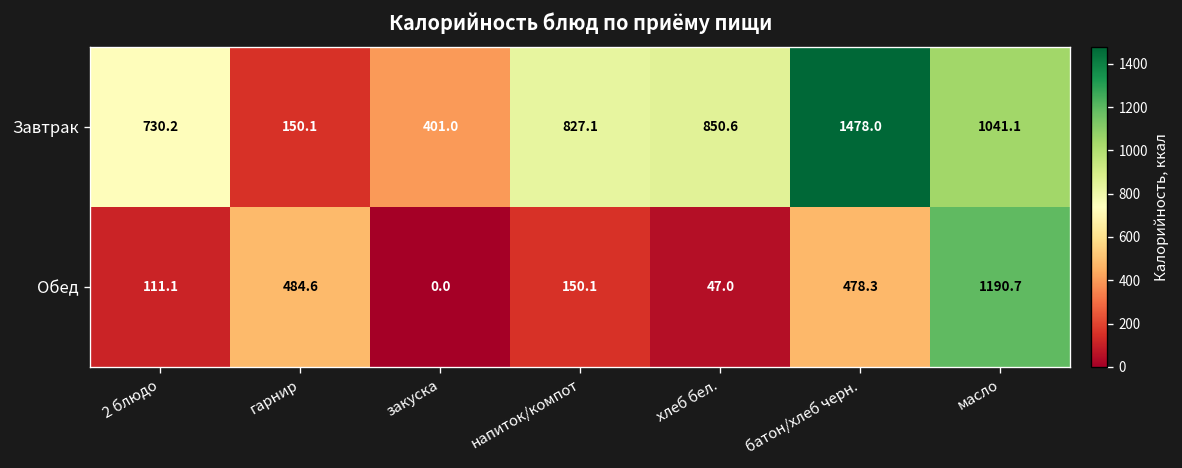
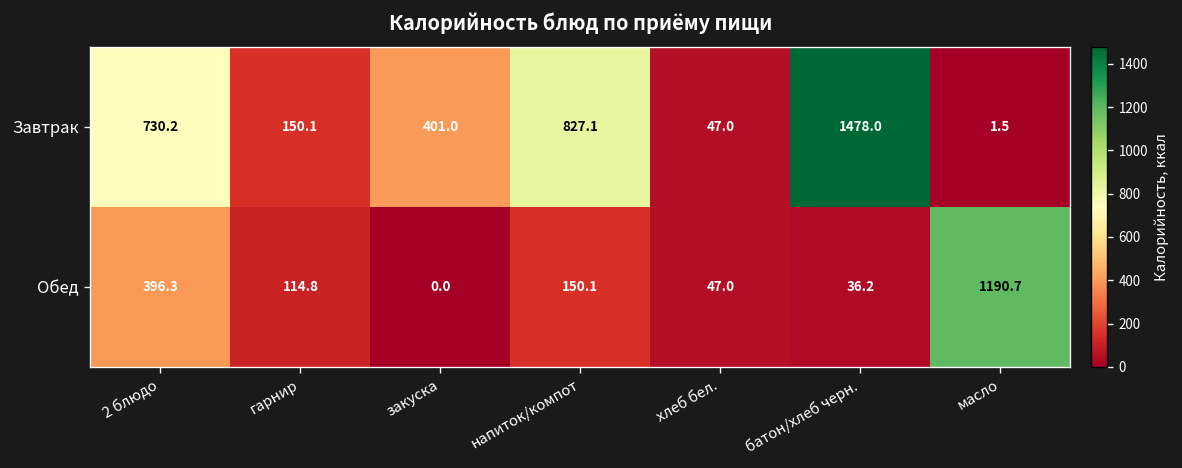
  {
    "Завтрак": {
      "2 блюдо": 730.2,
      "гарнир": 150.1,
      "закуска": 401.0,
      "напиток/компот": 827.1,
-     "хлеб бел.": 850.6,
+     "хлеб бел.": 47.0,
      "батон/хлеб черн.": 1478.0,
-     "масло": 1041.1
+     "масло": 1.5
    },
    "Обед": {
-     "2 блюдо": 111.1,
-     "гарнир": 484.6,
+     "2 блюдо": 396.3,
+     "гарнир": 114.8,
      "закуска": 0.0,
      "напиток/компот": 150.1,
      "хлеб бел.": 47.0,
-     "батон/хлеб черн.": 478.3,
+     "батон/хлеб черн.": 36.2,
      "масло": 1190.7
    }
  }
